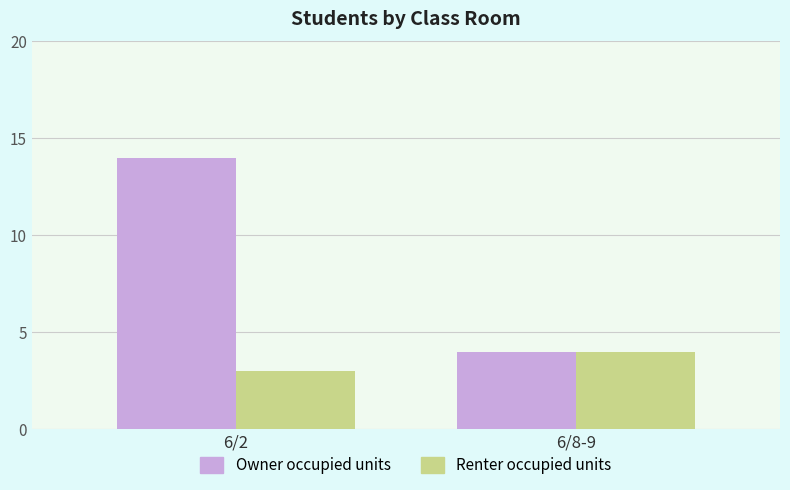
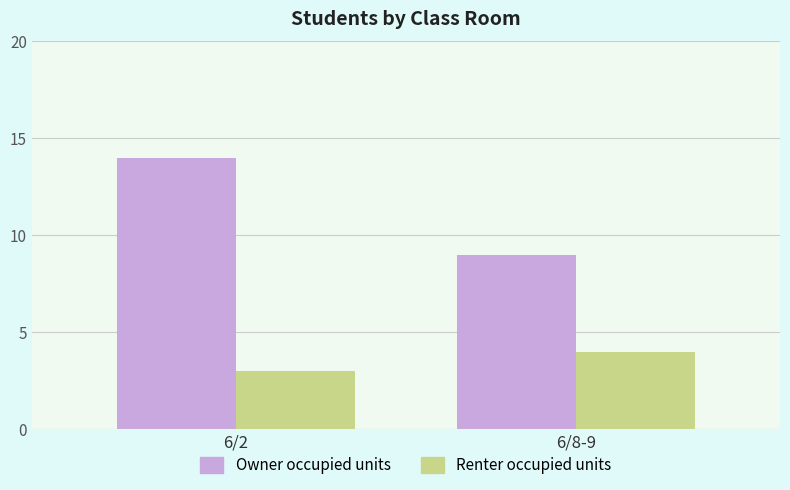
  {
    "Owner occupied units": {
      "6/2": 14,
-     "6/8-9": 4
+     "6/8-9": 9
    },
    "Renter occupied units": {
      "6/2": 3,
      "6/8-9": 4
    }
  }
